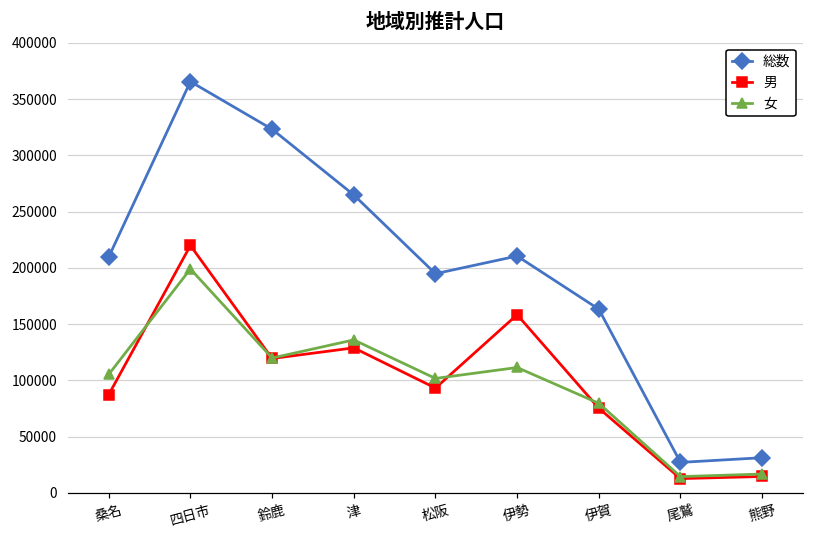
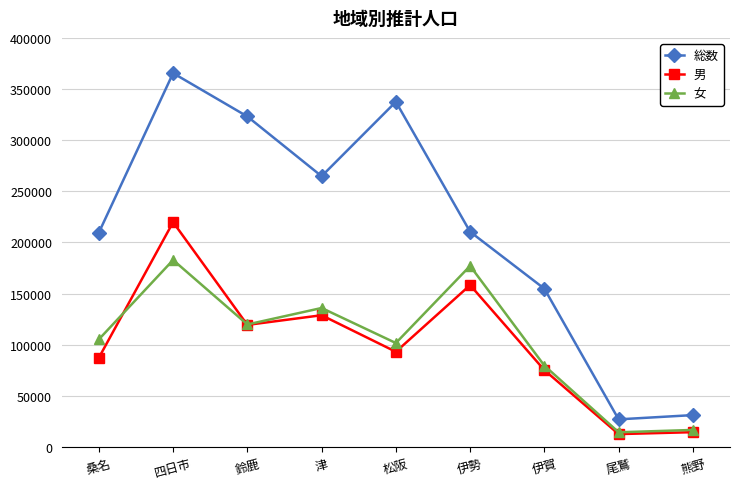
  {
    "総数": {
      "桑名": 210000,
      "四日市": 366000,
      "鈴鹿": 323000,
      "津": 265000,
-     "松阪": 195000,
+     "松阪": 338000,
      "伊勢": 210000,
-     "伊賀": 163000,
+     "伊賀": 155000,
      "尾鷲": 27000,
      "熊野": 31000
    },
    "男": {
      "桑名": 87000,
      "四日市": 220000,
      "津": 129000,
      "松阪": 93000,
      "伊勢": 158000,
      "伊賀": 75000
    },
    "女": {
      "桑名": 105000,
-     "四日市": 199000,
+     "四日市": 183000,
      "津": 136000,
      "松阪": 102000,
-     "伊勢": 111000,
+     "伊勢": 177000,
      "伊賀": 80000
    }
  }
